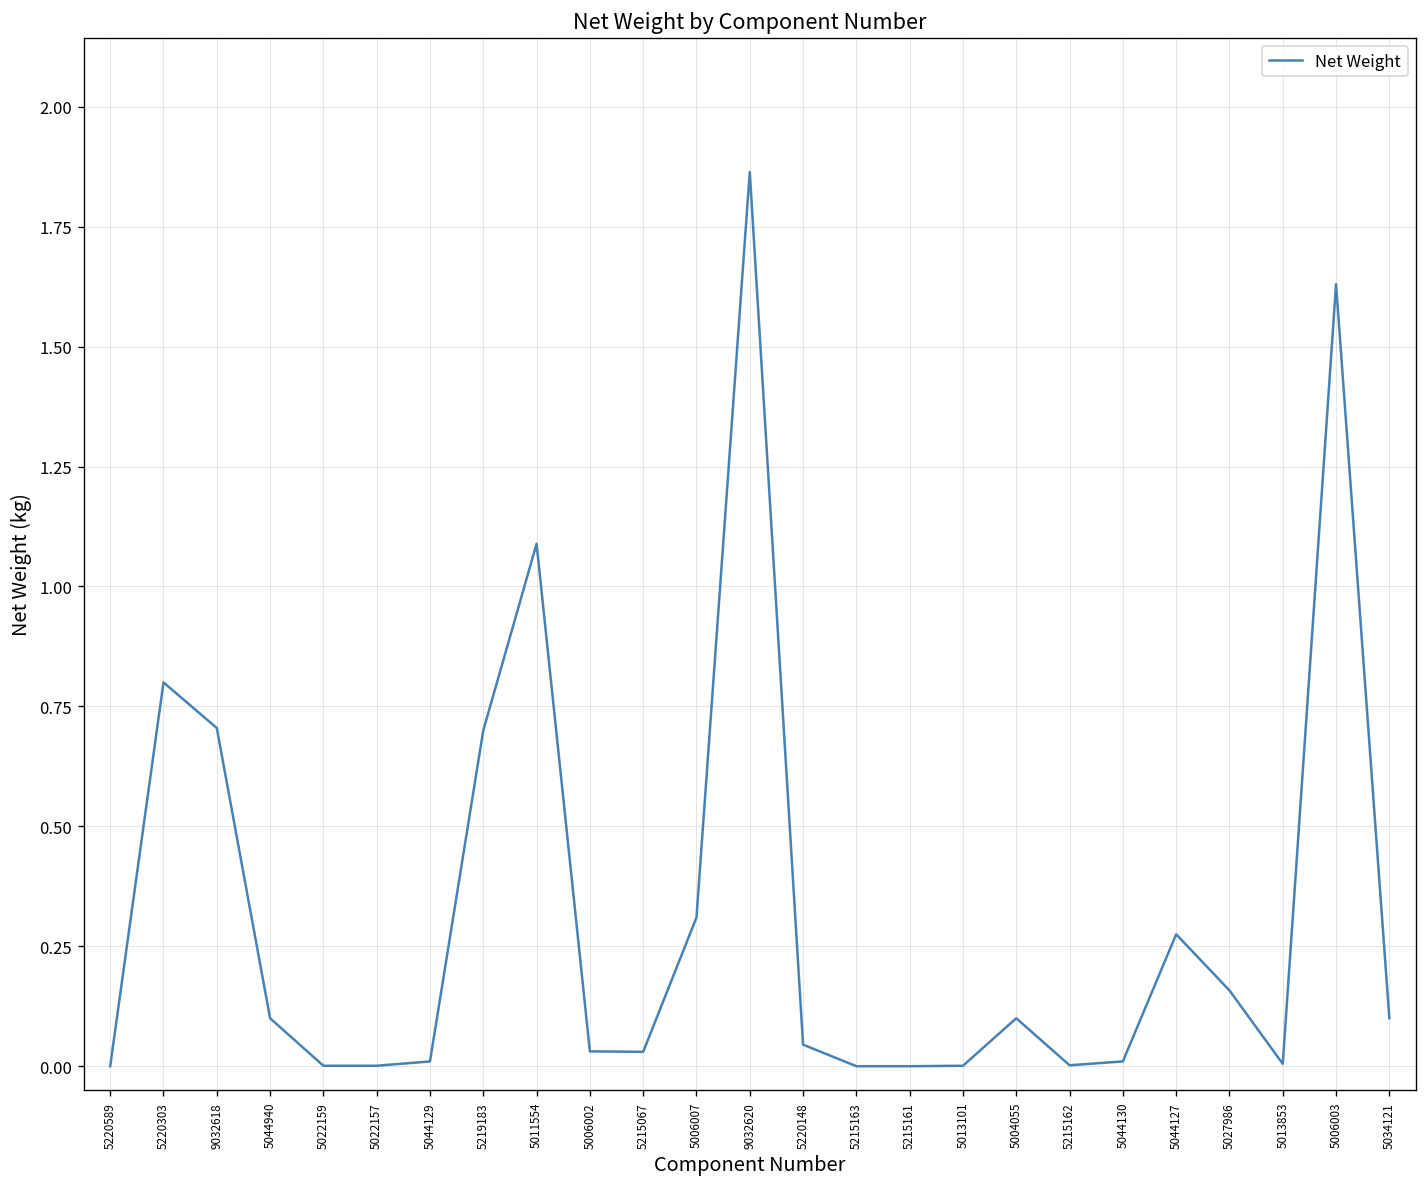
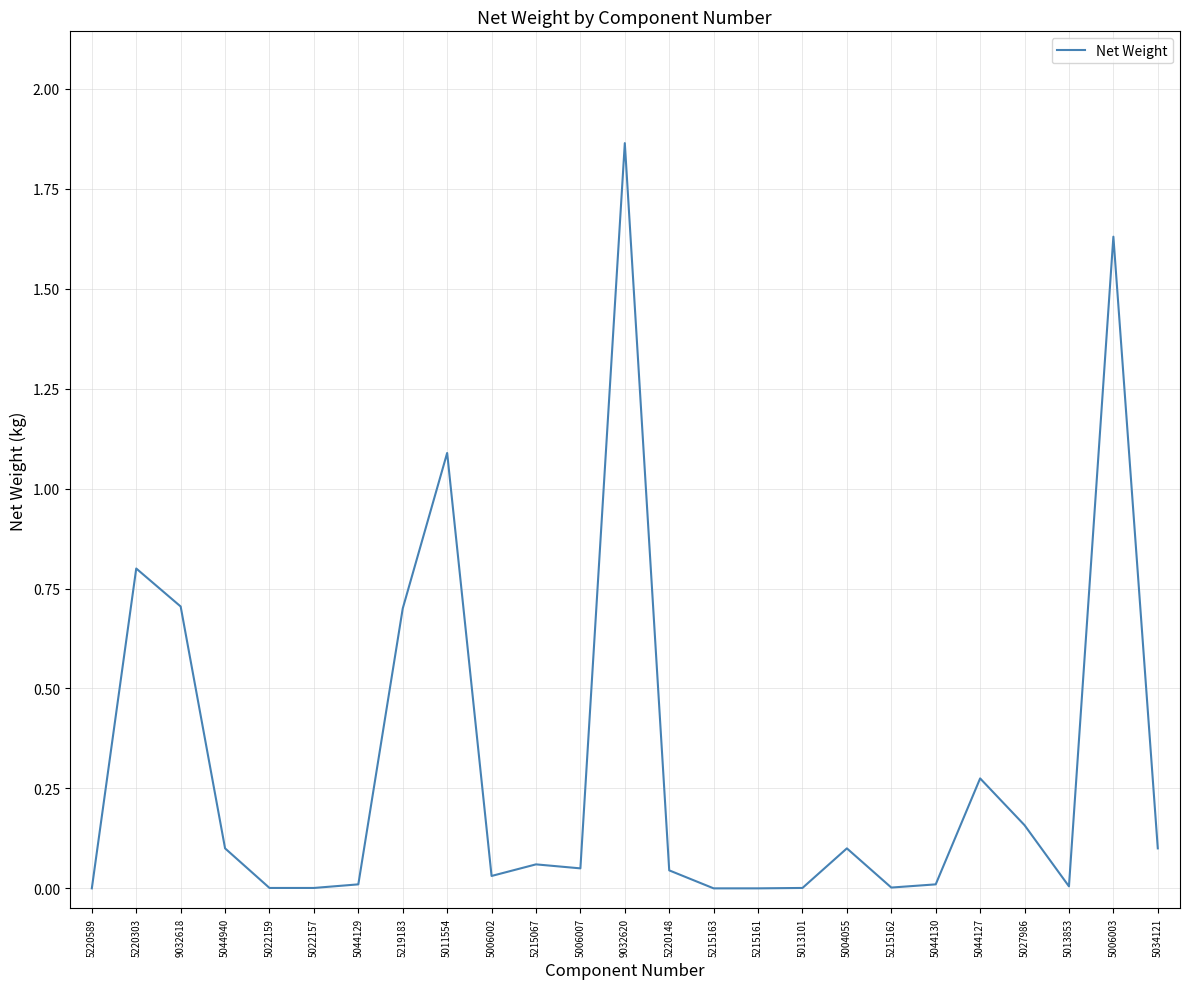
  {
    "5220589": 0.00,
    "5220303": 0.80,
    "9032618": 0.71,
    "5044940": 0.10,
    "5022159": 0.00,
    "5022157": 0.00,
    "5044129": 0.01,
    "5219183": 0.70,
    "5011554": 1.09,
    "5006002": 0.03,
-   "5215067": 0.03,
-   "5006007": 0.31,
+   "5215067": 0.06,
+   "5006007": 0.05,
    "9032620": 1.86,
    "5220148": 0.05,
    "5215163": 0.00,
    "5215161": 0.00,
    "5013101": 0.00,
    "5004055": 0.10,
    "5215162": 0.00,
    "5044130": 0.01,
    "5044127": 0.28,
    "5027986": 0.16,
    "5013853": 0.01,
    "5006003": 1.63,
    "5034121": 0.10
  }
